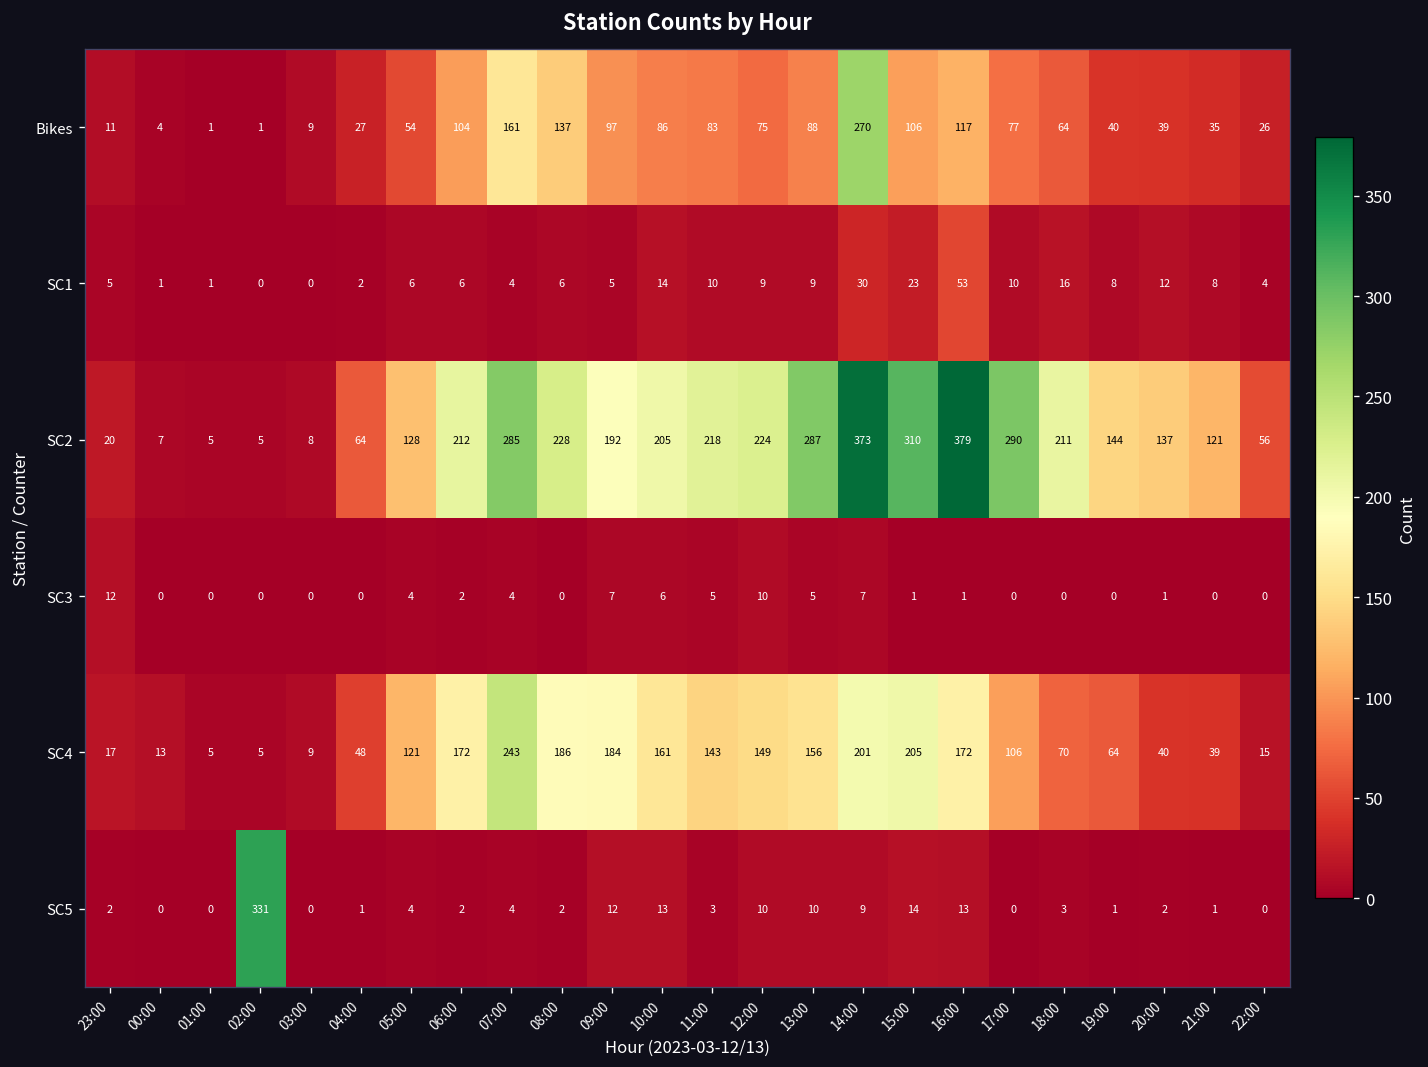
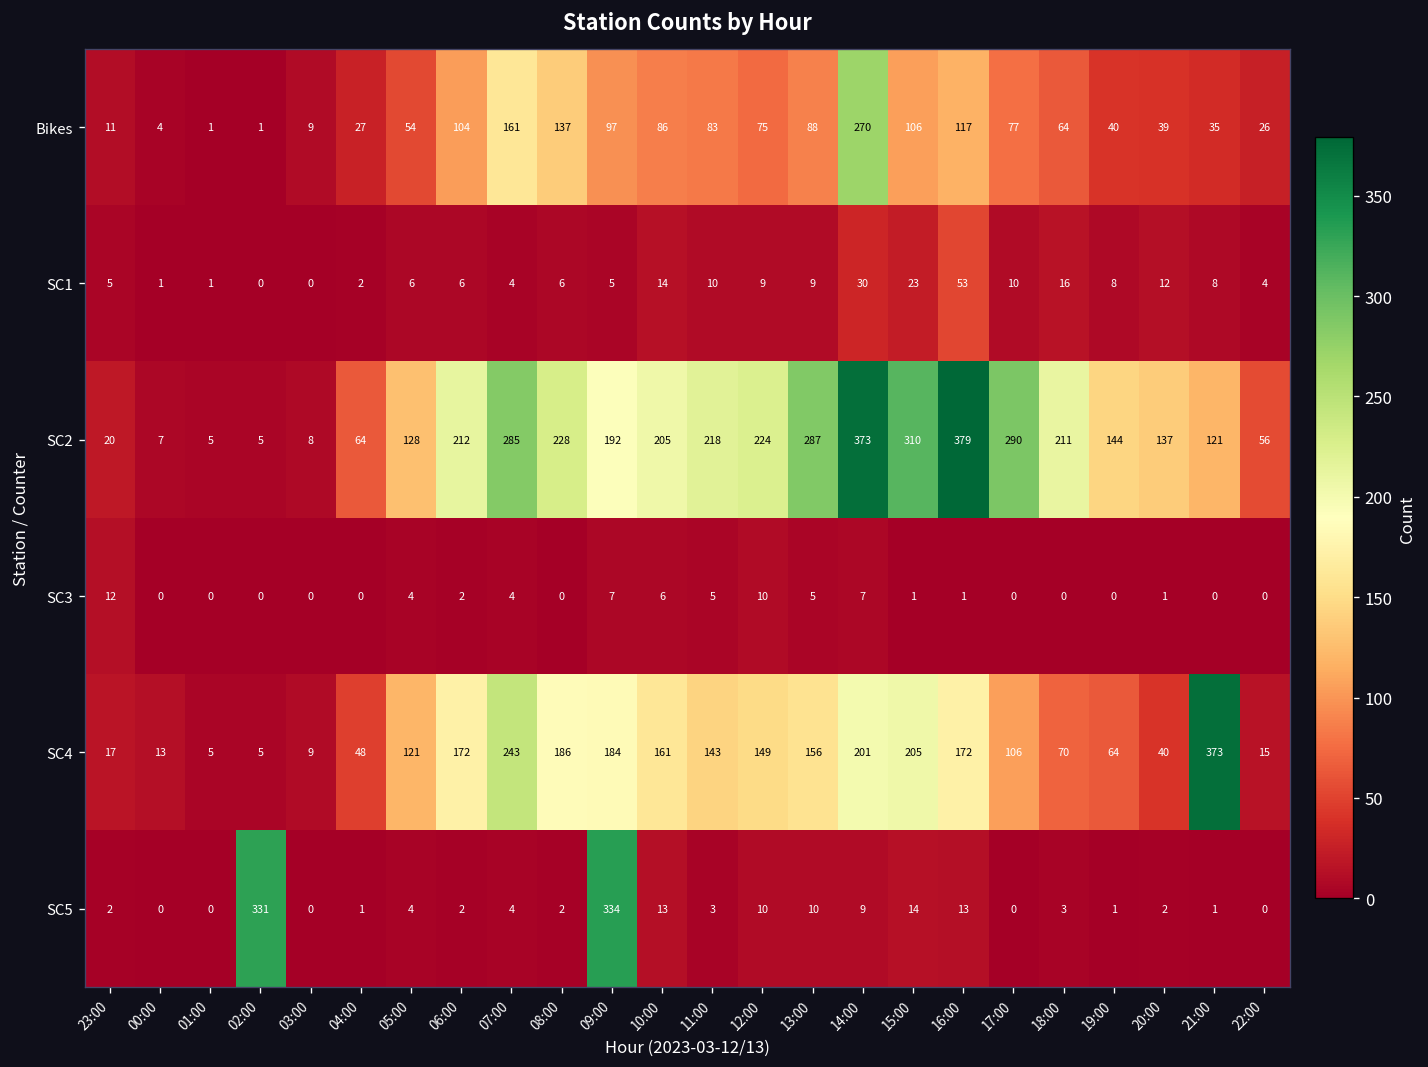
  {
    "Bikes": {
      "23:00": 11,
      "00:00": 4,
      "01:00": 1,
      "02:00": 1,
      "03:00": 9,
      "04:00": 27,
      "05:00": 54,
      "06:00": 104,
      "07:00": 161,
      "08:00": 137,
      "09:00": 97,
      "10:00": 86,
      "11:00": 83,
      "12:00": 75,
      "13:00": 88,
      "14:00": 270,
      "15:00": 106,
      "16:00": 117,
      "17:00": 77,
      "18:00": 64,
      "19:00": 40,
      "20:00": 39,
      "21:00": 35,
      "22:00": 26
    },
    "SC1": {
      "23:00": 5,
      "00:00": 1,
      "01:00": 1,
      "02:00": 0,
      "03:00": 0,
      "04:00": 2,
      "05:00": 6,
      "06:00": 6,
      "07:00": 4,
      "08:00": 6,
      "09:00": 5,
      "10:00": 14,
      "11:00": 10,
      "12:00": 9,
      "13:00": 9,
      "14:00": 30,
      "15:00": 23,
      "16:00": 53,
      "17:00": 10,
      "18:00": 16,
      "19:00": 8,
      "20:00": 12,
      "21:00": 8,
      "22:00": 4
    },
    "SC2": {
      "23:00": 20,
      "00:00": 7,
      "01:00": 5,
      "02:00": 5,
      "03:00": 8,
      "04:00": 64,
      "05:00": 128,
      "06:00": 212,
      "07:00": 285,
      "08:00": 228,
      "09:00": 192,
      "10:00": 205,
      "11:00": 218,
      "12:00": 224,
      "13:00": 287,
      "14:00": 373,
      "15:00": 310,
      "16:00": 379,
      "17:00": 290,
      "18:00": 211,
      "19:00": 144,
      "20:00": 137,
      "21:00": 121,
      "22:00": 56
    },
    "SC3": {
      "23:00": 12,
      "00:00": 0,
      "01:00": 0,
      "02:00": 0,
      "03:00": 0,
      "04:00": 0,
      "05:00": 4,
      "06:00": 2,
      "07:00": 4,
      "08:00": 0,
      "09:00": 7,
      "10:00": 6,
      "11:00": 5,
      "12:00": 10,
      "13:00": 5,
      "14:00": 7,
      "15:00": 1,
      "16:00": 1,
      "17:00": 0,
      "18:00": 0,
      "19:00": 0,
      "20:00": 1,
      "21:00": 0,
      "22:00": 0
    },
    "SC4": {
      "23:00": 17,
      "00:00": 13,
      "01:00": 5,
      "02:00": 5,
      "03:00": 9,
      "04:00": 48,
      "05:00": 121,
      "06:00": 172,
      "07:00": 243,
      "08:00": 186,
      "09:00": 184,
      "10:00": 161,
      "11:00": 143,
      "12:00": 149,
      "13:00": 156,
      "14:00": 201,
      "15:00": 205,
      "16:00": 172,
      "17:00": 106,
      "18:00": 70,
      "19:00": 64,
      "20:00": 40,
-     "21:00": 39,
+     "21:00": 373,
      "22:00": 15
    },
    "SC5": {
      "23:00": 2,
      "00:00": 0,
      "01:00": 0,
      "02:00": 331,
      "03:00": 0,
      "04:00": 1,
      "05:00": 4,
      "06:00": 2,
      "07:00": 4,
      "08:00": 2,
-     "09:00": 12,
+     "09:00": 334,
      "10:00": 13,
      "11:00": 3,
      "12:00": 10,
      "13:00": 10,
      "14:00": 9,
      "15:00": 14,
      "16:00": 13,
      "17:00": 0,
      "18:00": 3,
      "19:00": 1,
      "20:00": 2,
      "21:00": 1,
      "22:00": 0
    }
  }
